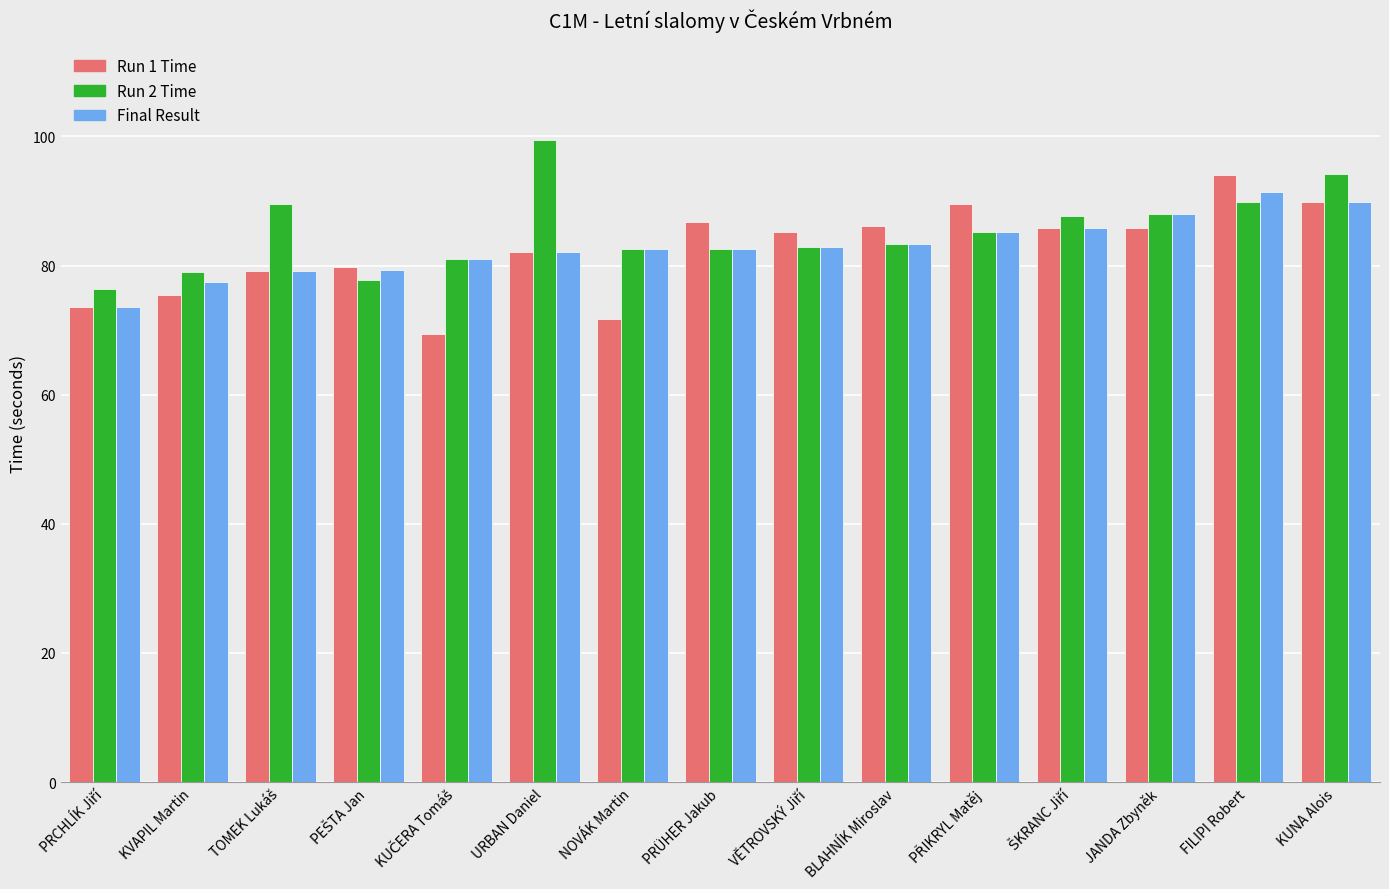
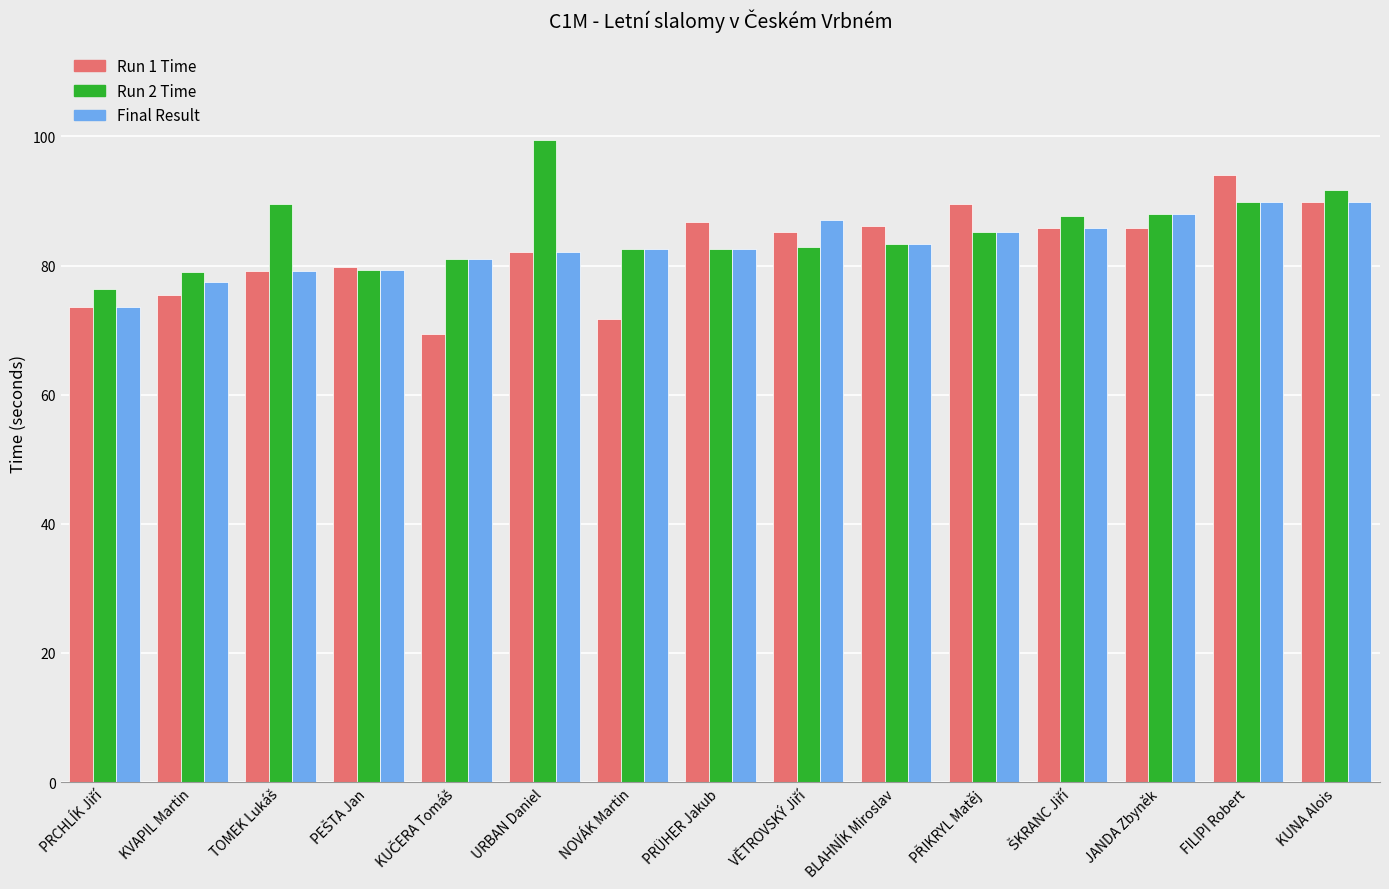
  {
    "Run 1 Time": {
      "PRCHLÍK Jiří": 74,
      "KVAPIL Martin": 75,
      "TOMEK Lukáš": 79,
      "PEŠTA Jan": 80,
      "KUČERA Tomáš": 69,
      "URBAN Daniel": 82,
      "NOVÁK Martin": 72,
      "PRÜHER Jakub": 87,
      "VĚTROVSKÝ Jiří": 85,
      "BLAHNÍK Miroslav": 86,
      "PŘIKRYL Matěj": 90,
      "ŠKRANC Jiří": 86,
      "JANDA Zbyněk": 86,
      "FILIPI Robert": 94,
      "KUNA Alois": 90
    },
    "Run 2 Time": {
      "PRCHLÍK Jiří": 76,
      "KVAPIL Martin": 79,
      "TOMEK Lukáš": 89,
-     "PEŠTA Jan": 78,
+     "PEŠTA Jan": 79,
      "KUČERA Tomáš": 81,
      "URBAN Daniel": 99,
      "NOVÁK Martin": 82,
      "PRÜHER Jakub": 83,
      "VĚTROVSKÝ Jiří": 83,
      "BLAHNÍK Miroslav": 83,
      "PŘIKRYL Matěj": 85,
      "ŠKRANC Jiří": 88,
      "JANDA Zbyněk": 88,
      "FILIPI Robert": 90,
-     "KUNA Alois": 94
+     "KUNA Alois": 92
    },
    "Final Result": {
      "PRCHLÍK Jiří": 74,
      "KVAPIL Martin": 77,
      "TOMEK Lukáš": 79,
      "PEŠTA Jan": 79,
      "KUČERA Tomáš": 81,
      "URBAN Daniel": 82,
      "NOVÁK Martin": 82,
      "PRÜHER Jakub": 83,
-     "VĚTROVSKÝ Jiří": 83,
+     "VĚTROVSKÝ Jiří": 87,
      "BLAHNÍK Miroslav": 83,
      "PŘIKRYL Matěj": 85,
      "ŠKRANC Jiří": 86,
      "JANDA Zbyněk": 88,
-     "FILIPI Robert": 91,
+     "FILIPI Robert": 90,
      "KUNA Alois": 90
    }
  }
